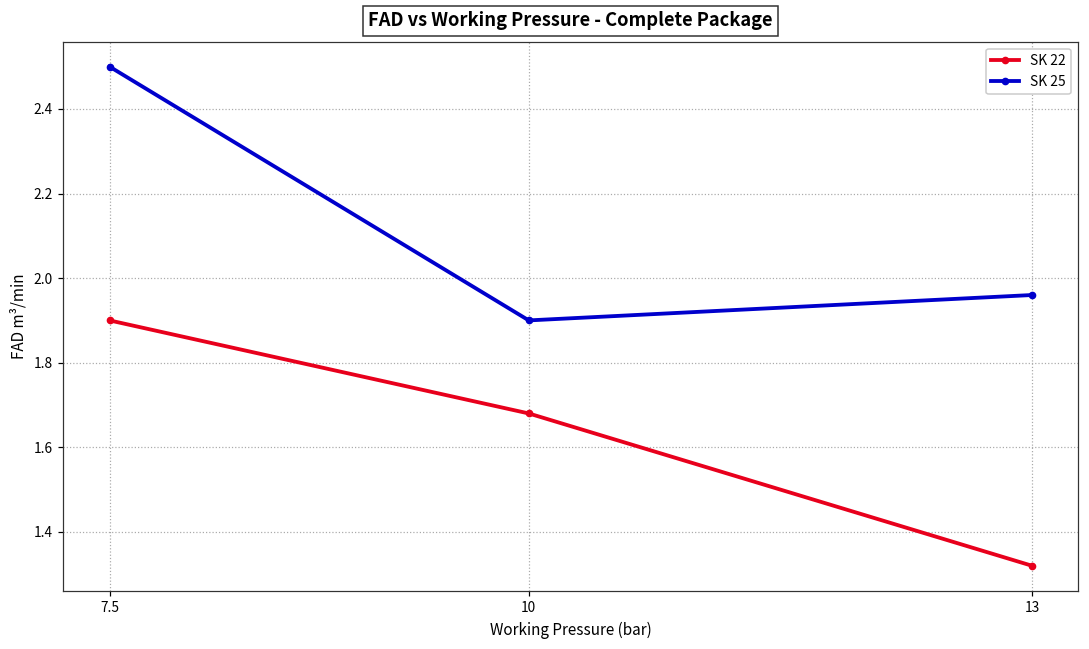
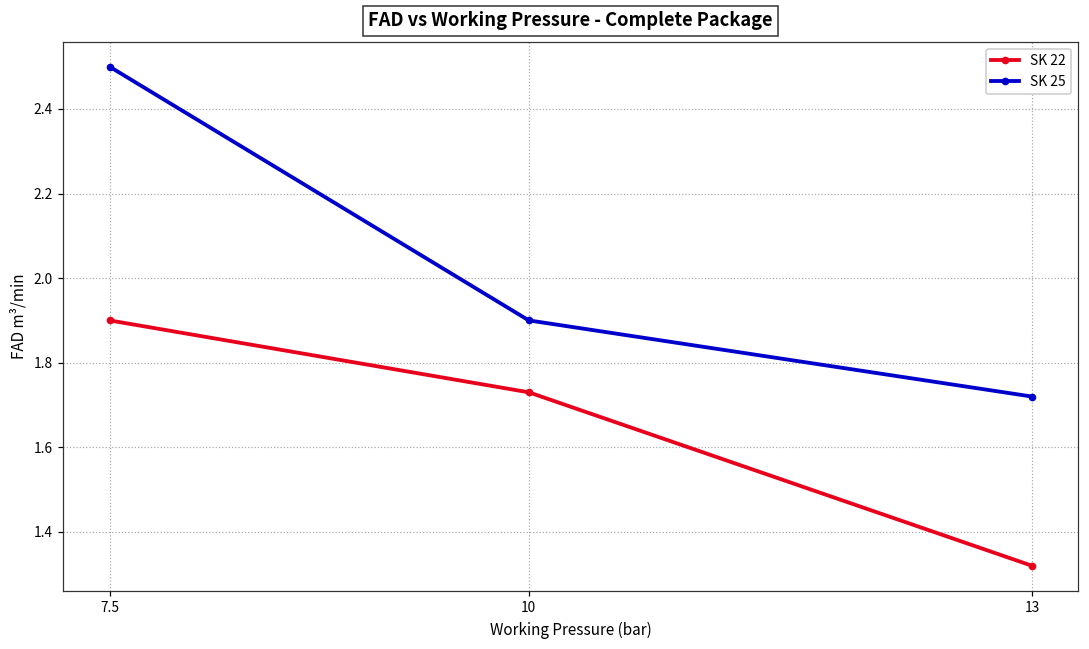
  {
    "SK 22": {
      "7.5": 1.90,
-     "10": 1.68,
+     "10": 1.73,
      "13": 1.32
    },
    "SK 25": {
      "7.5": 2.50,
      "10": 1.90,
-     "13": 1.96
+     "13": 1.72
    }
  }
